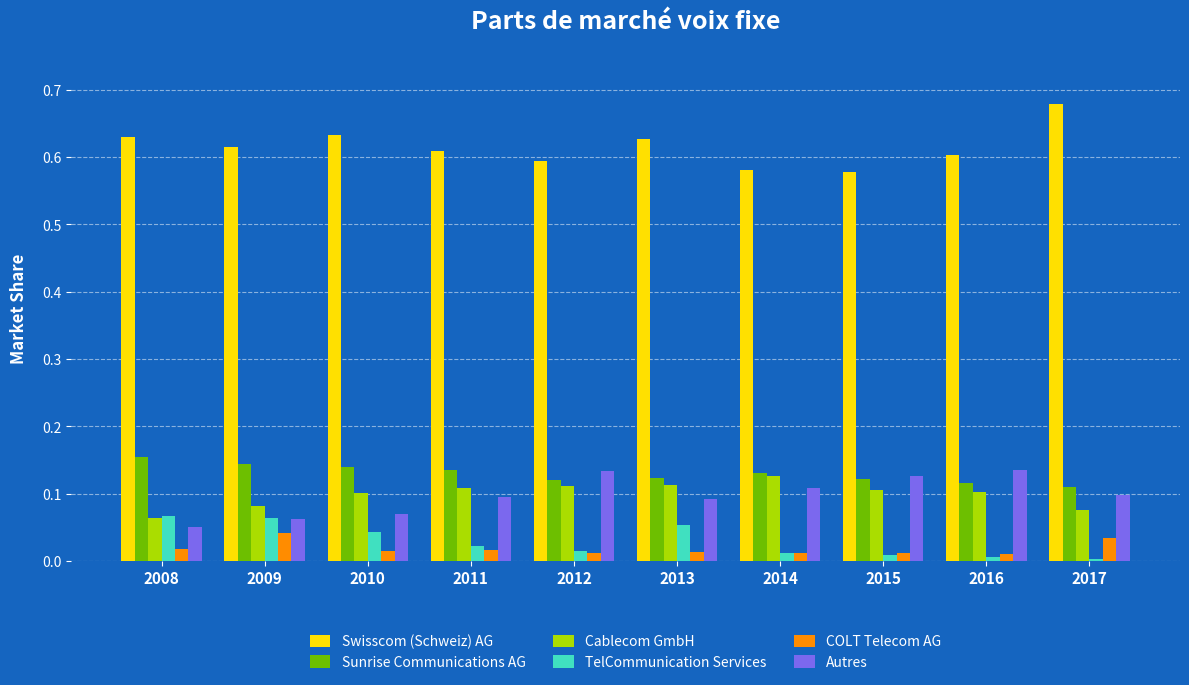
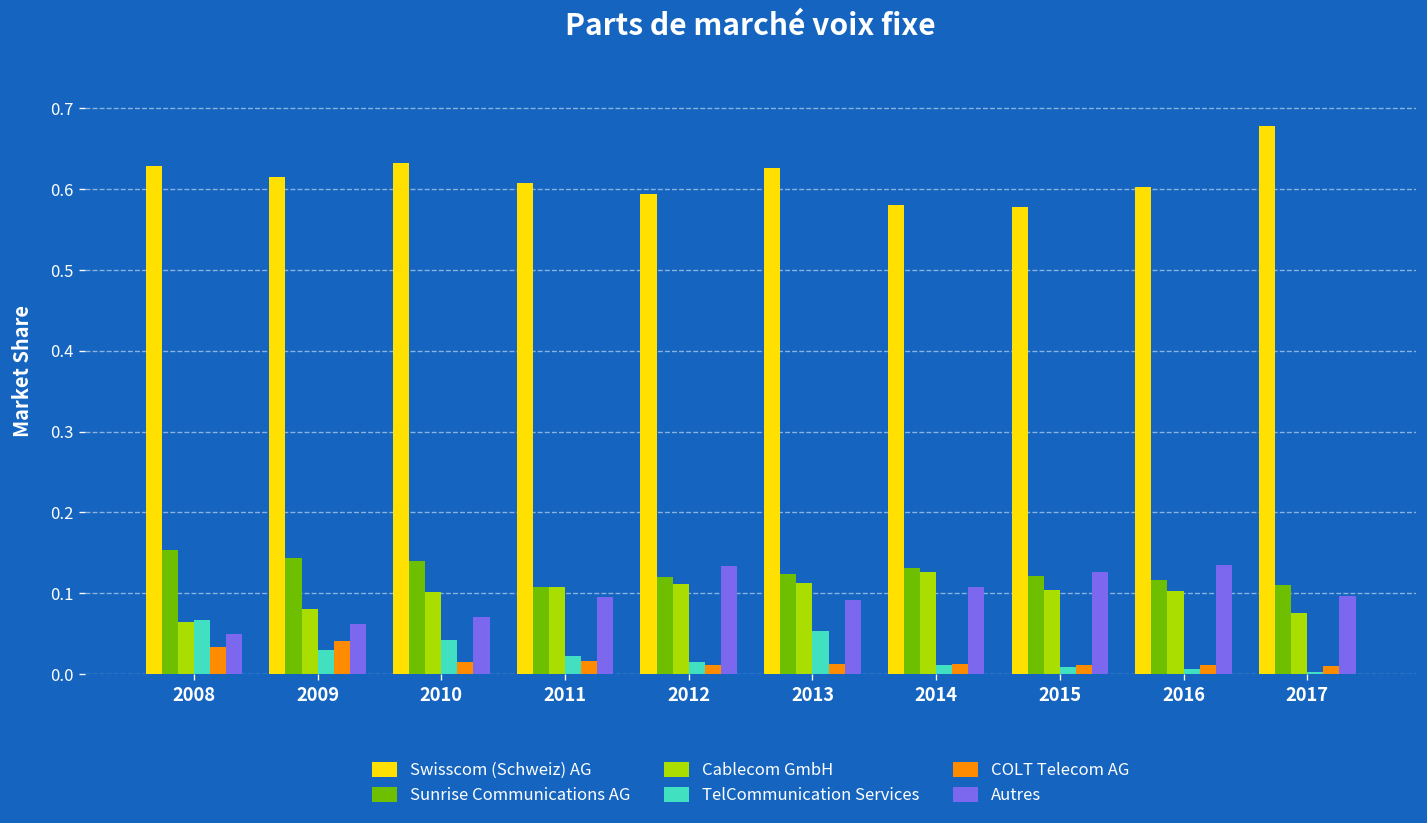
  {
    "Swisscom (Schweiz) AG": {
      "2008": 0.63,
      "2009": 0.62,
      "2010": 0.63,
      "2011": 0.61,
      "2012": 0.59,
      "2013": 0.63,
      "2014": 0.58,
      "2015": 0.58,
      "2016": 0.60,
      "2017": 0.68
    },
    "Sunrise Communications AG": {
      "2008": 0.15,
      "2009": 0.14,
      "2010": 0.14,
-     "2011": 0.13,
+     "2011": 0.11,
      "2012": 0.12,
      "2013": 0.12,
      "2014": 0.13,
      "2015": 0.12,
      "2016": 0.12,
      "2017": 0.11
    },
    "Cablecom GmbH": {
      "2008": 0.06,
      "2009": 0.08,
      "2010": 0.10,
      "2011": 0.11,
      "2012": 0.11,
      "2013": 0.11,
      "2014": 0.13,
      "2015": 0.10,
      "2016": 0.10,
      "2017": 0.08
    },
    "TelCommunication Services": {
      "2008": 0.07,
-     "2009": 0.06,
+     "2009": 0.03,
      "2010": 0.04,
      "2011": 0.02,
      "2012": 0.02,
      "2013": 0.05,
      "2014": 0.01,
      "2015": 0.01,
      "2016": 0.01
    },
    "COLT Telecom AG": {
-     "2008": 0.02,
+     "2008": 0.03,
      "2009": 0.04,
      "2010": 0.02,
      "2011": 0.02,
      "2012": 0.01,
      "2013": 0.01,
      "2014": 0.01,
      "2015": 0.01,
      "2016": 0.01,
-     "2017": 0.03
+     "2017": 0.01
    },
    "Autres": {
      "2008": 0.05,
      "2009": 0.06,
      "2010": 0.07,
      "2011": 0.10,
      "2012": 0.13,
      "2013": 0.09,
      "2014": 0.11,
      "2015": 0.13,
      "2016": 0.13,
      "2017": 0.10
    }
  }
